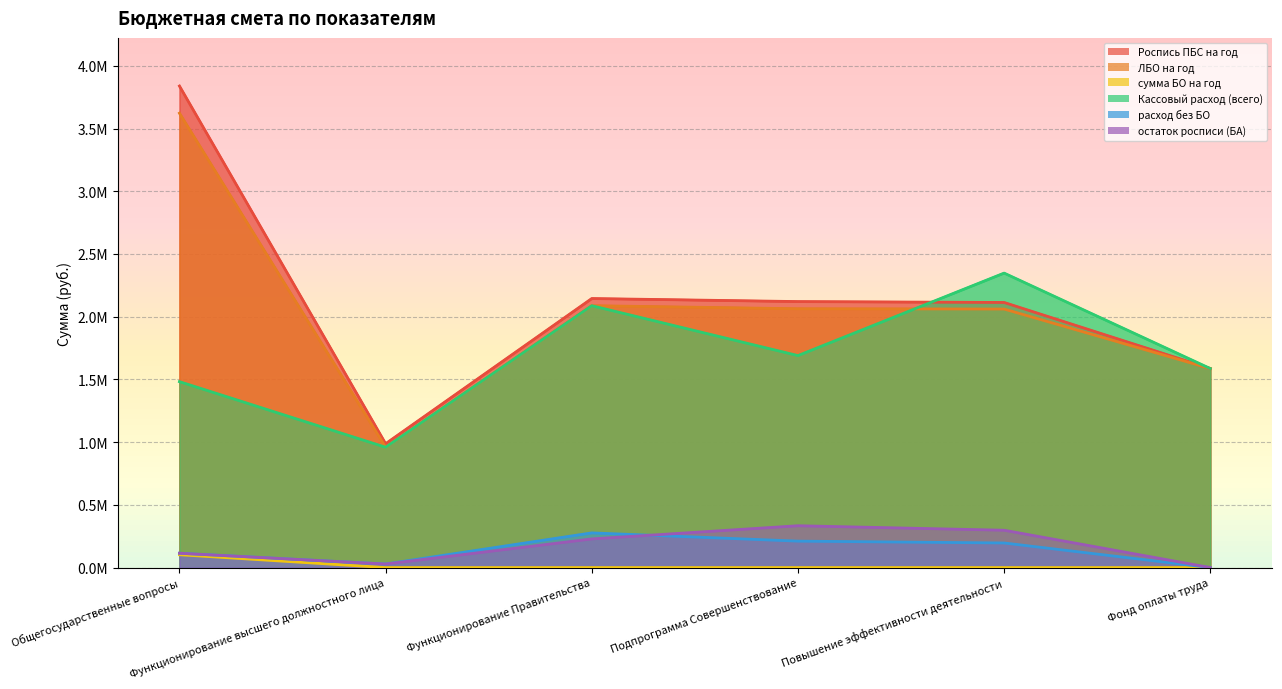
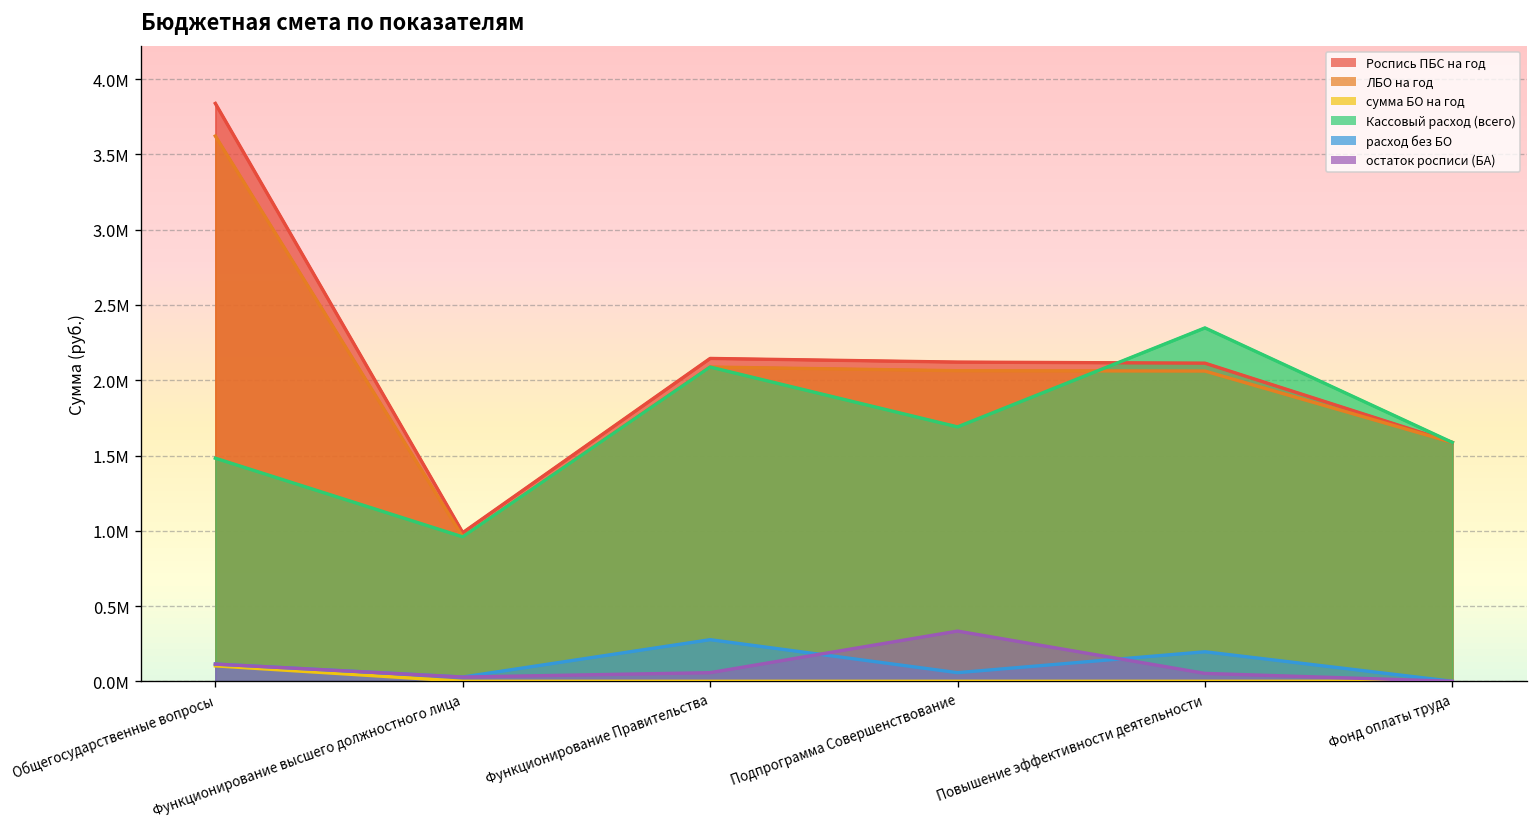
  {
    "Кассовый расход (всего)": {
      "Общегосударственные вопросы": 1480000,
      "Подпрограмма Совершенствование": 1690000,
      "Повышение эффективности деятельности": 2350000
    },
    "расход без БО": {
      "Функционирование Правительства": 280000,
-     "Подпрограмма Совершенствование": 210000,
+     "Подпрограмма Совершенствование": 60000,
      "Повышение эффективности деятельности": 200000
    },
    "остаток росписи (БА)": {
-     "Функционирование Правительства": 230000,
+     "Функционирование Правительства": 60000,
      "Подпрограмма Совершенствование": 330000,
-     "Повышение эффективности деятельности": 300000
+     "Повышение эффективности деятельности": 50000
    }
  }
